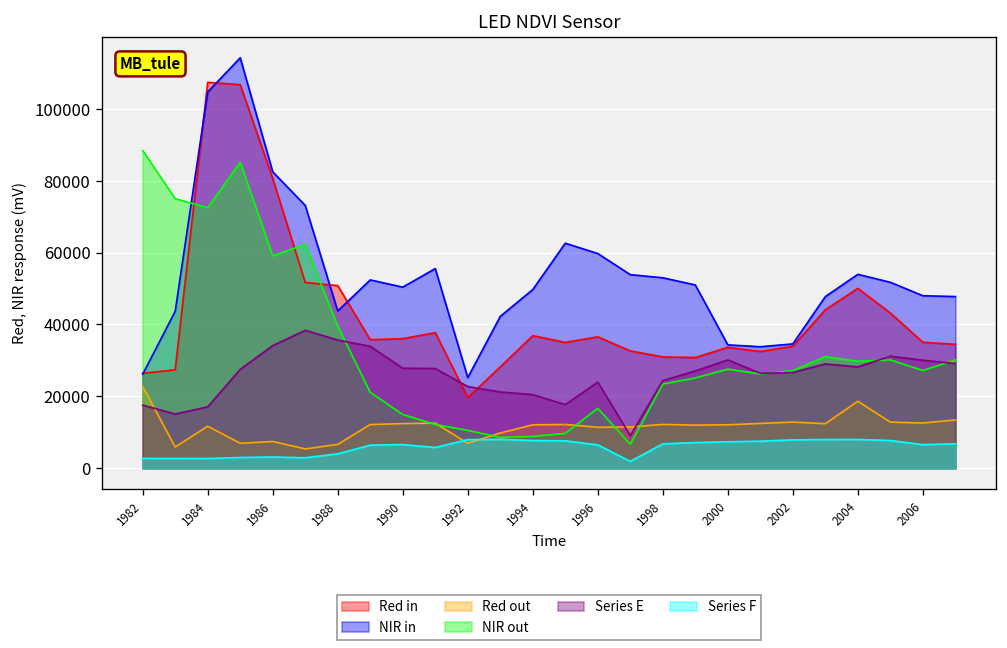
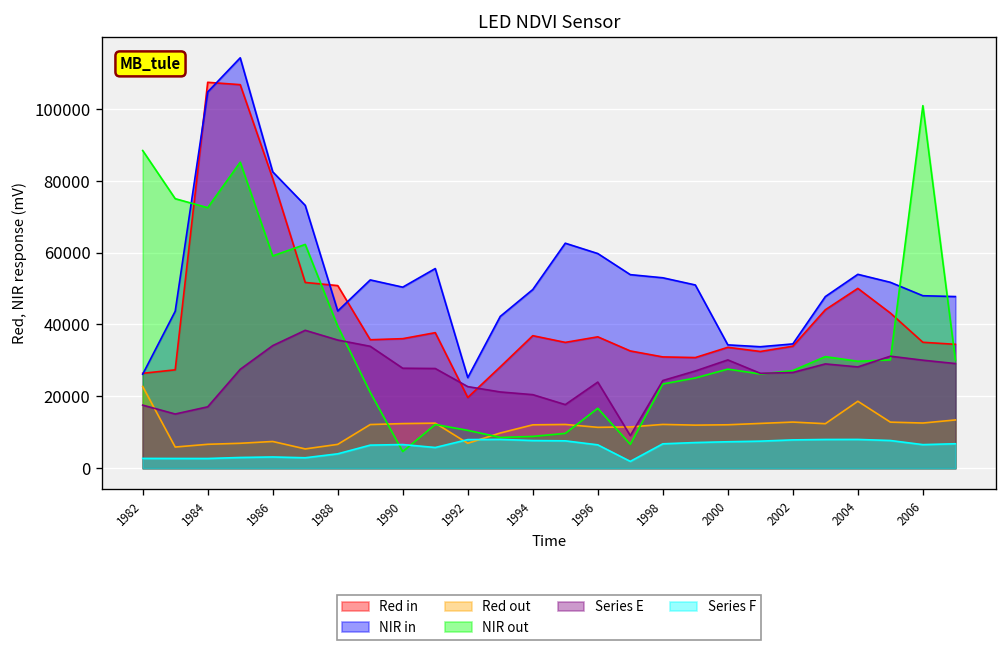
  {
    "Red in": {
      "1984": 107000,
      "1986": 81000,
      "1988": 51000,
      "1990": 36000,
      "1992": 20000,
      "1994": 37000,
      "1996": 37000,
      "1998": 31000,
      "2004": 50000,
      "2006": 35000
    },
    "NIR in": {
      "1984": 105000,
      "1986": 82000,
      "1988": 44000,
      "1990": 50000,
      "1992": 25000,
      "1994": 50000,
      "1996": 60000,
      "1998": 53000,
      "2004": 54000,
      "2006": 48000
    },
    "Red out": {
      "1982": 23000,
-     "1984": 12000,
+     "1984": 7000,
      "1986": 7000,
      "1988": 7000,
      "1990": 12000,
      "1992": 7000,
      "1994": 12000,
      "1996": 11000,
      "1998": 12000,
      "2000": 12000,
      "2002": 13000,
      "2004": 19000,
      "2006": 13000
    },
    "NIR out": {
      "1982": 88000,
      "1984": 73000,
      "1986": 59000,
      "1988": 40000,
-     "1990": 15000,
+     "1990": 5000,
      "1992": 11000,
      "1994": 9000,
      "1996": 17000,
      "1998": 23000,
      "2000": 28000,
      "2004": 30000,
-     "2006": 27000
+     "2006": 101000
    },
    "Series E": {
      "1982": 18000,
      "1984": 17000,
      "1986": 34000,
      "1988": 36000,
      "1990": 28000,
      "1992": 23000,
      "1994": 20000,
      "1996": 24000,
      "1998": 24000,
      "2000": 30000,
      "2004": 28000,
      "2006": 30000
    },
    "Series F": {
      "1982": 3000,
      "1984": 3000,
      "1986": 3000,
      "1988": 4000,
      "1990": 7000,
      "1992": 8000,
      "1994": 8000,
      "1996": 6000,
      "1998": 7000,
      "2000": 7000,
      "2002": 8000,
      "2004": 8000,
      "2006": 7000
    }
  }
